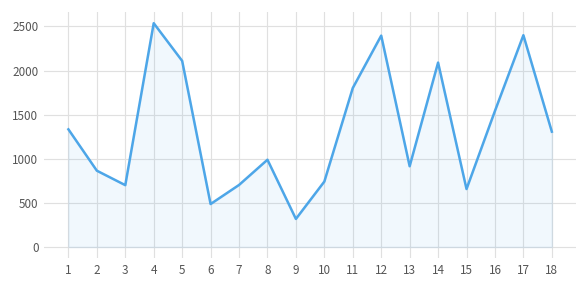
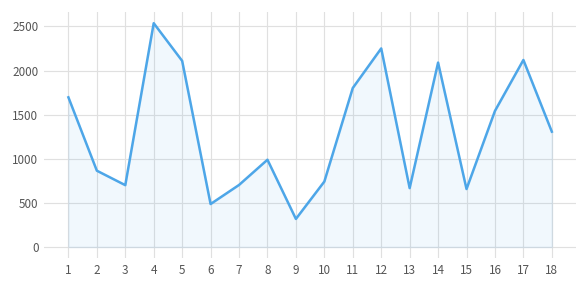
  {
-   "1": 1300,
+   "1": 1700,
    "2": 900,
    "3": 700,
    "4": 2500,
    "5": 2100,
    "6": 500,
    "7": 700,
    "8": 1000,
    "9": 300,
    "10": 700,
    "11": 1800,
-   "12": 2400,
-   "13": 900,
+   "12": 2300,
+   "13": 700,
    "14": 2100,
    "15": 700,
    "16": 1500,
-   "17": 2400,
+   "17": 2100,
    "18": 1300
  }
